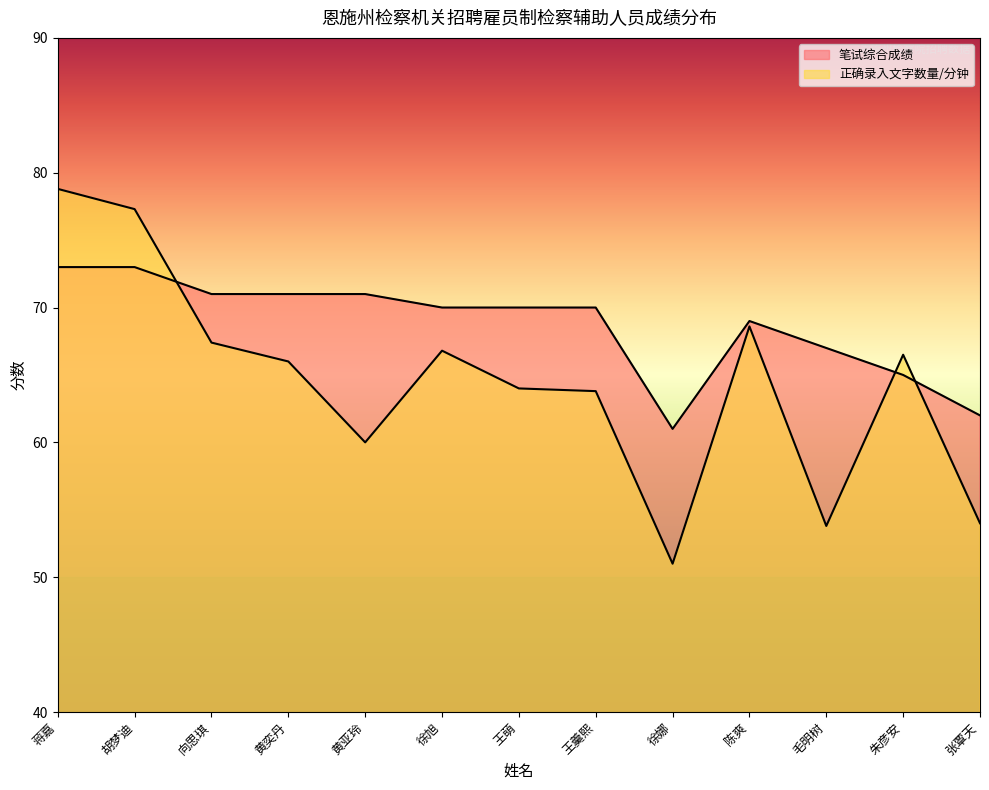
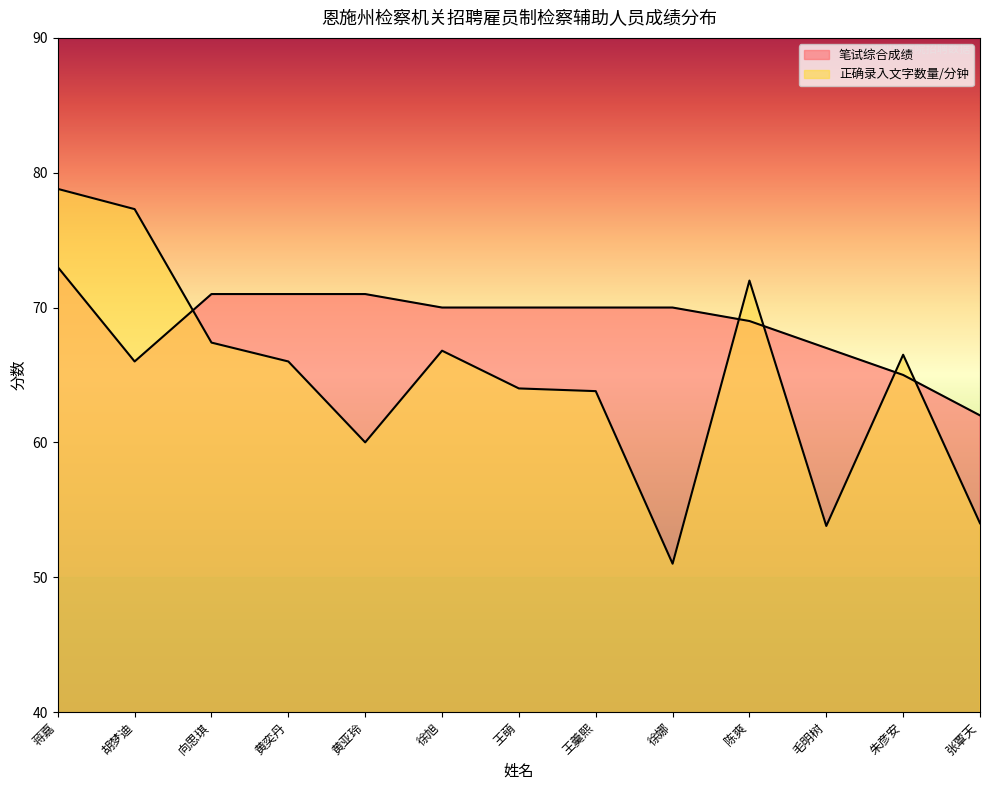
  {
    "笔试综合成绩": {
      "蒋嘉": 73,
-     "胡梦迪": 73,
+     "胡梦迪": 66,
      "向思琪": 71,
      "黄奕丹": 71,
      "黄亚玲": 71,
      "徐旭": 70,
      "王萌": 70,
      "王羹熙": 70,
-     "徐娜": 61,
+     "徐娜": 70,
      "陈爽": 69,
      "毛明树": 67,
      "朱彦安": 65,
      "张覃天": 62
    },
    "正确录入文字数量/分钟": {
      "蒋嘉": 78.8,
      "胡梦迪": 77.3,
      "向思琪": 67.4,
      "黄奕丹": 66.0,
      "黄亚玲": 60.0,
      "徐旭": 66.8,
      "王萌": 64.0,
      "王羹熙": 63.8,
      "徐娜": 51.0,
-     "陈爽": 68.6,
+     "陈爽": 72.0,
      "毛明树": 53.8,
      "朱彦安": 66.5,
      "张覃天": 54.0
    }
  }
